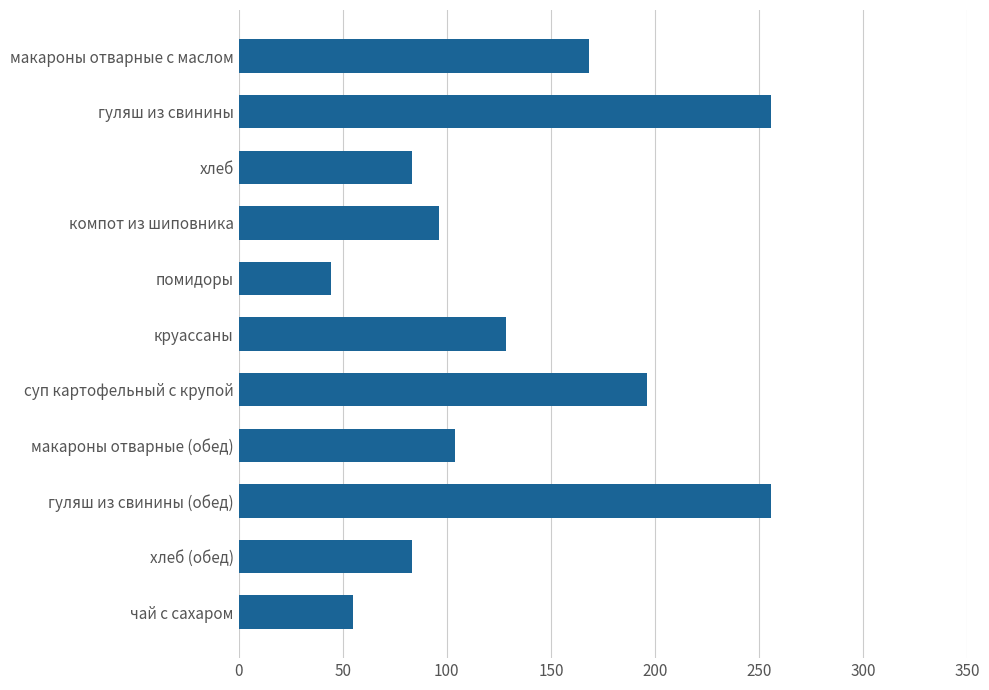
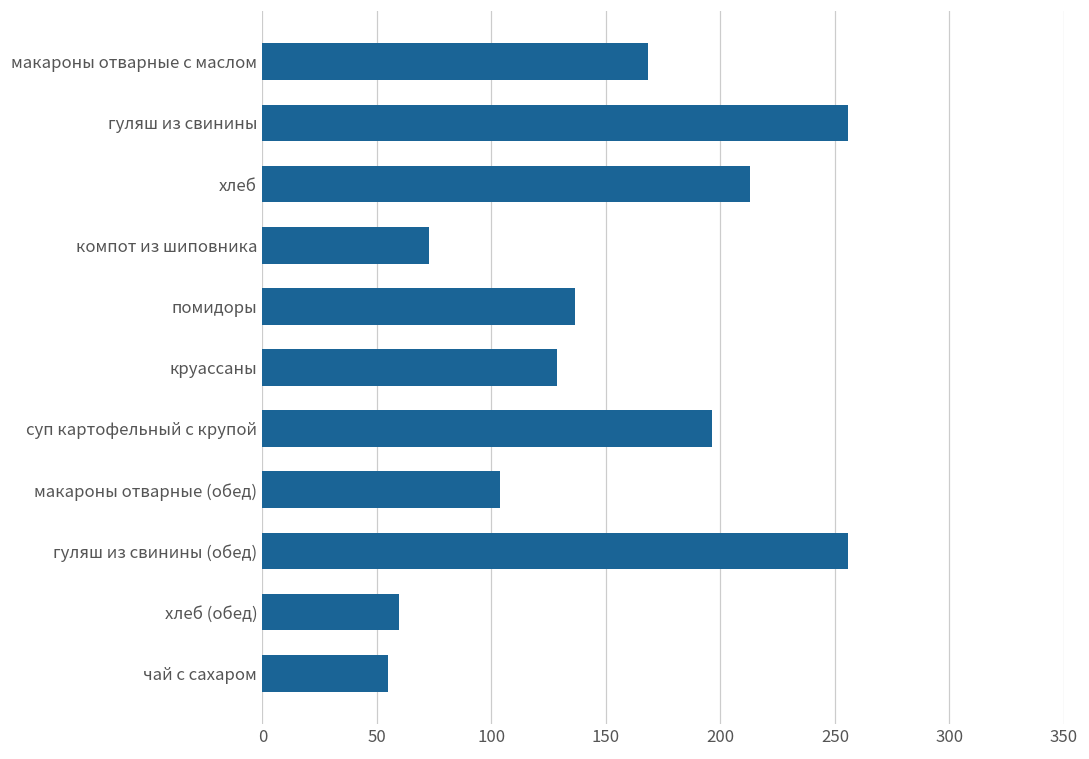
  {
    "макароны отварные с маслом": 168,
    "гуляш из свинины": 256,
-   "хлеб": 83,
-   "компот из шиповника": 96,
-   "помидоры": 44,
+   "хлеб": 213,
+   "компот из шиповника": 73,
+   "помидоры": 137,
    "круассаны": 129,
    "суп картофельный с крупой": 196,
    "макароны отварные (обед)": 104,
    "гуляш из свинины (обед)": 256,
-   "хлеб (обед)": 83,
+   "хлеб (обед)": 60,
    "чай с сахаром": 55
  }
